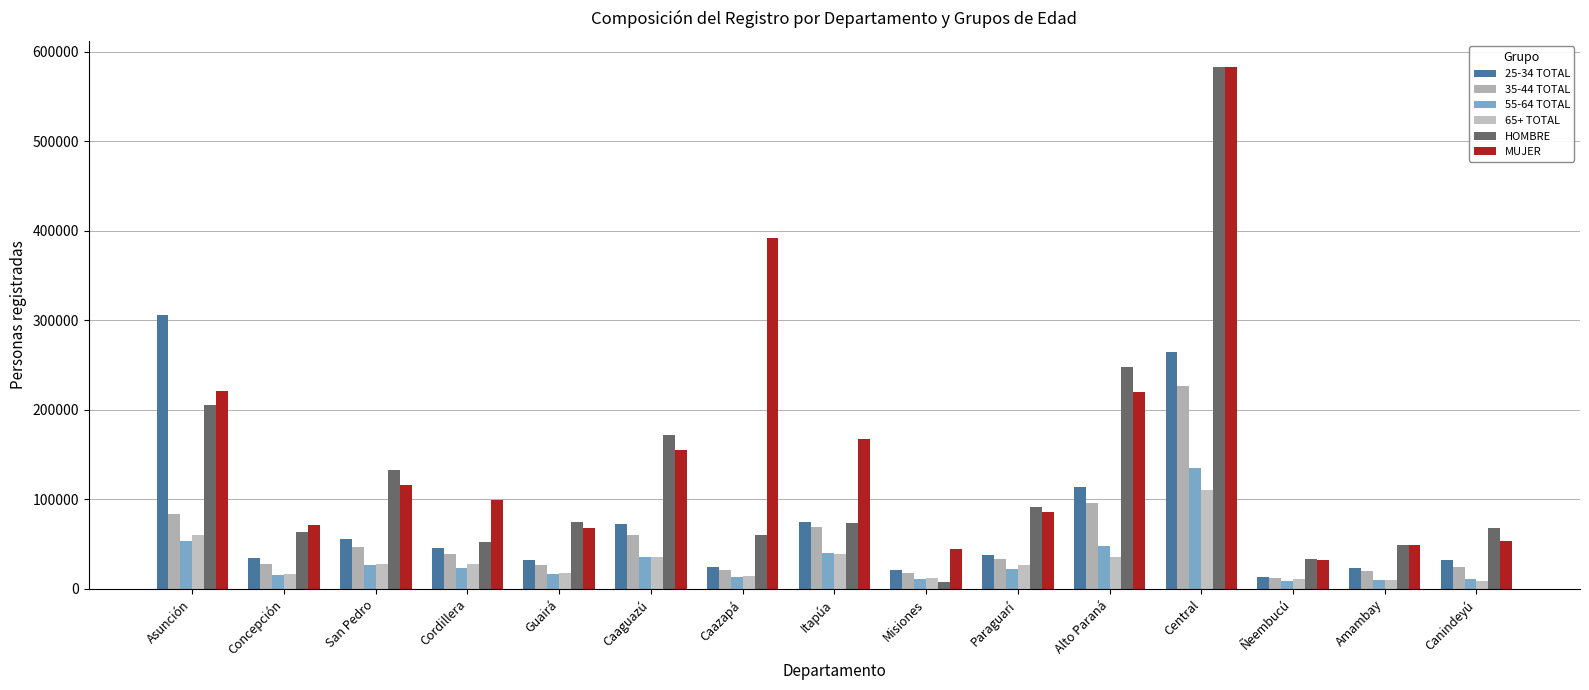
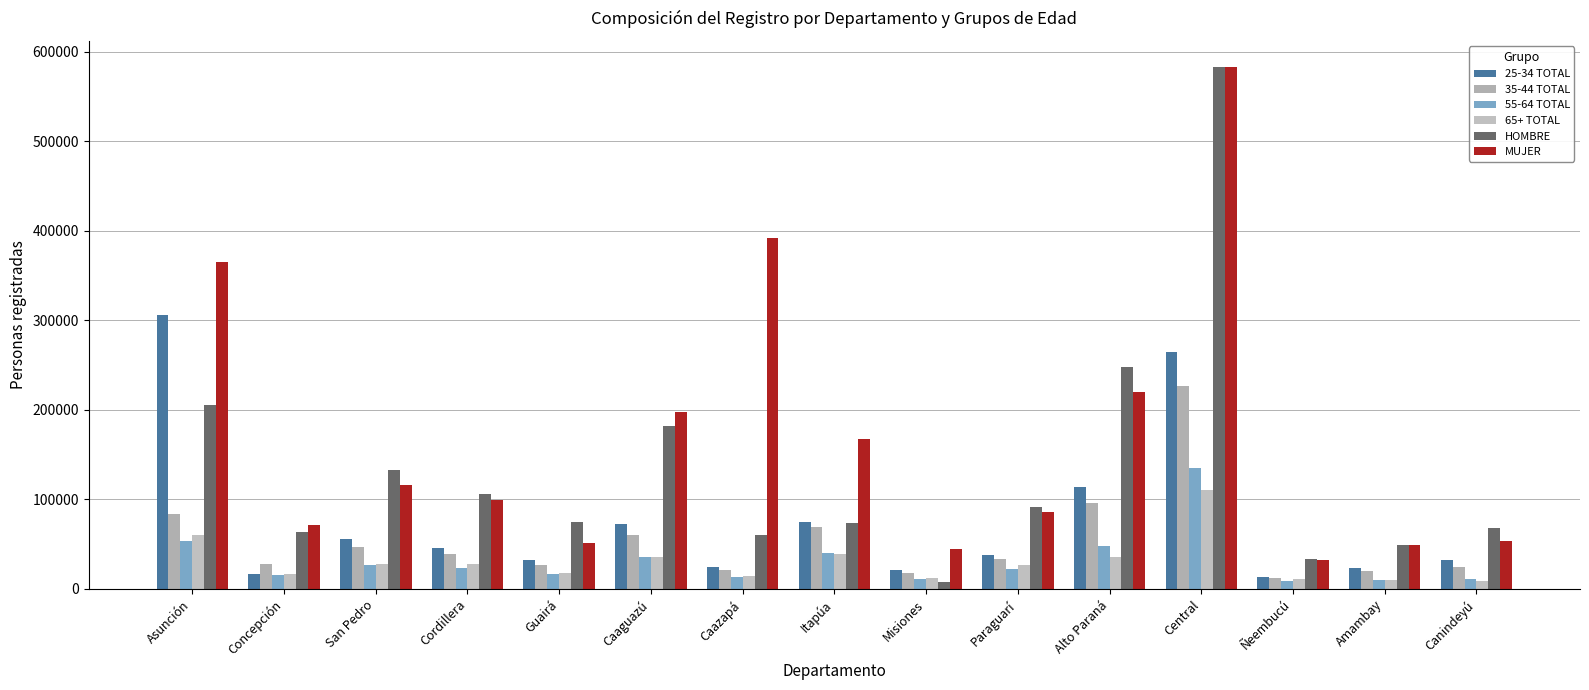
  {
    "25-34 TOTAL": {
      "Asunción": 310000,
-     "Concepción": 30000,
+     "Concepción": 20000,
      "San Pedro": 60000,
      "Cordillera": 50000,
      "Guairá": 30000,
      "Caaguazú": 70000,
      "Caazapá": 20000,
      "Itapúa": 70000,
      "Misiones": 20000,
      "Paraguarí": 40000,
      "Alto Paraná": 110000,
      "Central": 260000,
      "Ñeembucú": 10000,
      "Amambay": 20000,
      "Canindeyú": 30000
    },
    "HOMBRE": {
      "Asunción": 210000,
      "Concepción": 60000,
      "San Pedro": 130000,
-     "Cordillera": 50000,
+     "Cordillera": 110000,
      "Guairá": 70000,
-     "Caaguazú": 170000,
+     "Caaguazú": 180000,
      "Caazapá": 60000,
      "Itapúa": 70000,
      "Misiones": 10000,
      "Paraguarí": 90000,
      "Alto Paraná": 250000,
      "Central": 580000,
      "Ñeembucú": 30000,
      "Amambay": 50000,
      "Canindeyú": 70000
    },
    "MUJER": {
-     "Asunción": 220000,
+     "Asunción": 370000,
      "Concepción": 70000,
      "San Pedro": 120000,
      "Cordillera": 100000,
-     "Guairá": 70000,
-     "Caaguazú": 150000,
+     "Guairá": 50000,
+     "Caaguazú": 200000,
      "Caazapá": 390000,
      "Itapúa": 170000,
      "Misiones": 50000,
      "Paraguarí": 90000,
      "Alto Paraná": 220000,
      "Central": 580000,
      "Ñeembucú": 30000,
      "Amambay": 50000,
      "Canindeyú": 50000
    }
  }
